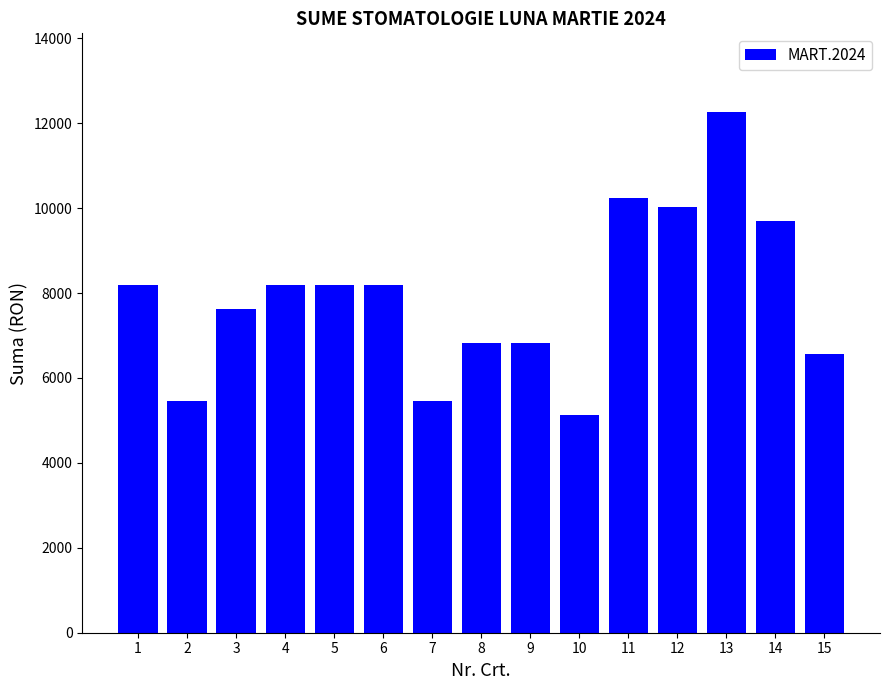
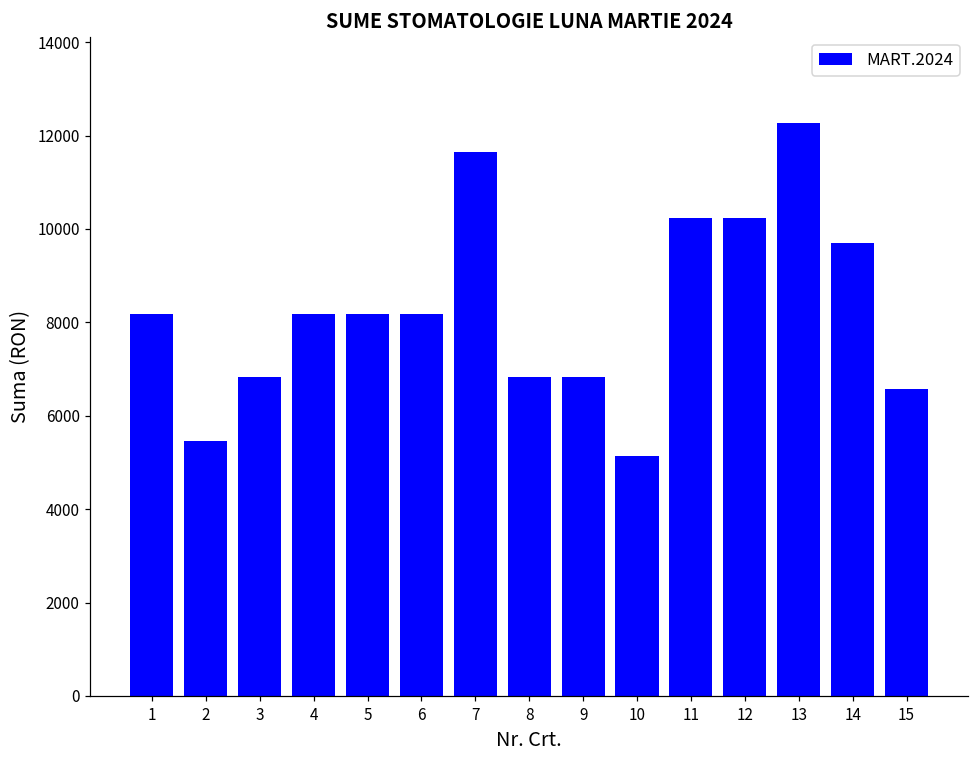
  {
    "1": 8200,
    "2": 5500,
-   "3": 7600,
+   "3": 6800,
    "4": 8200,
    "5": 8200,
    "6": 8200,
-   "7": 5500,
+   "7": 11700,
    "8": 6800,
    "9": 6800,
    "10": 5100,
    "11": 10200,
-   "12": 10000,
+   "12": 10200,
    "13": 12300,
    "14": 9700,
    "15": 6600
  }
